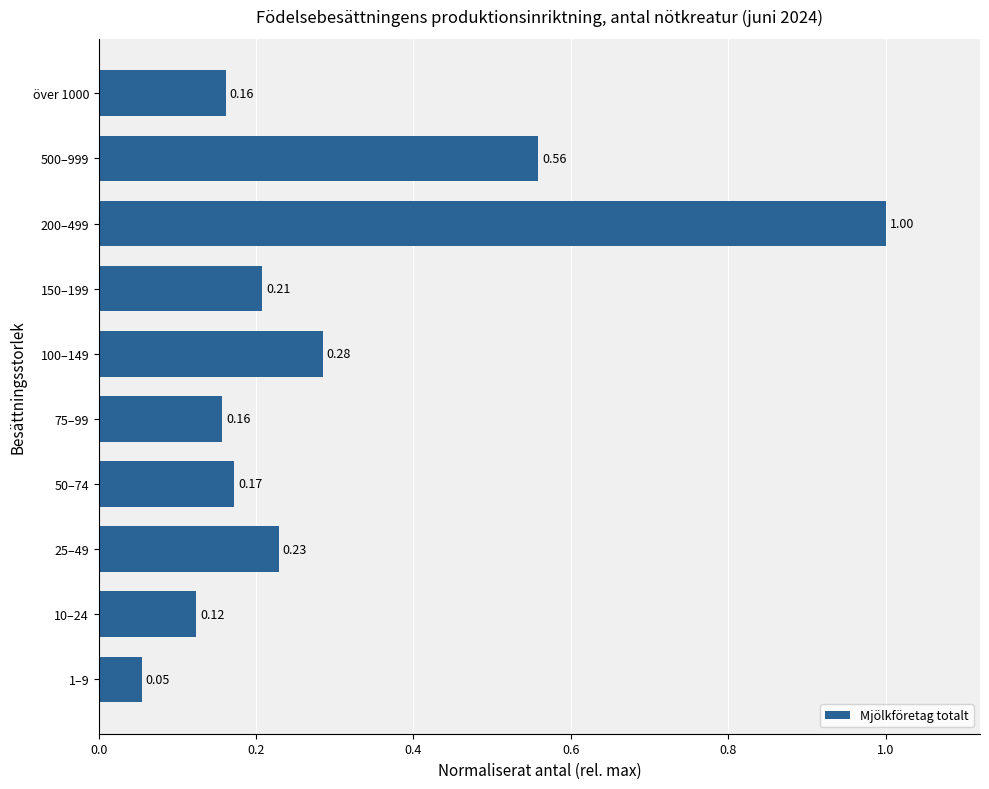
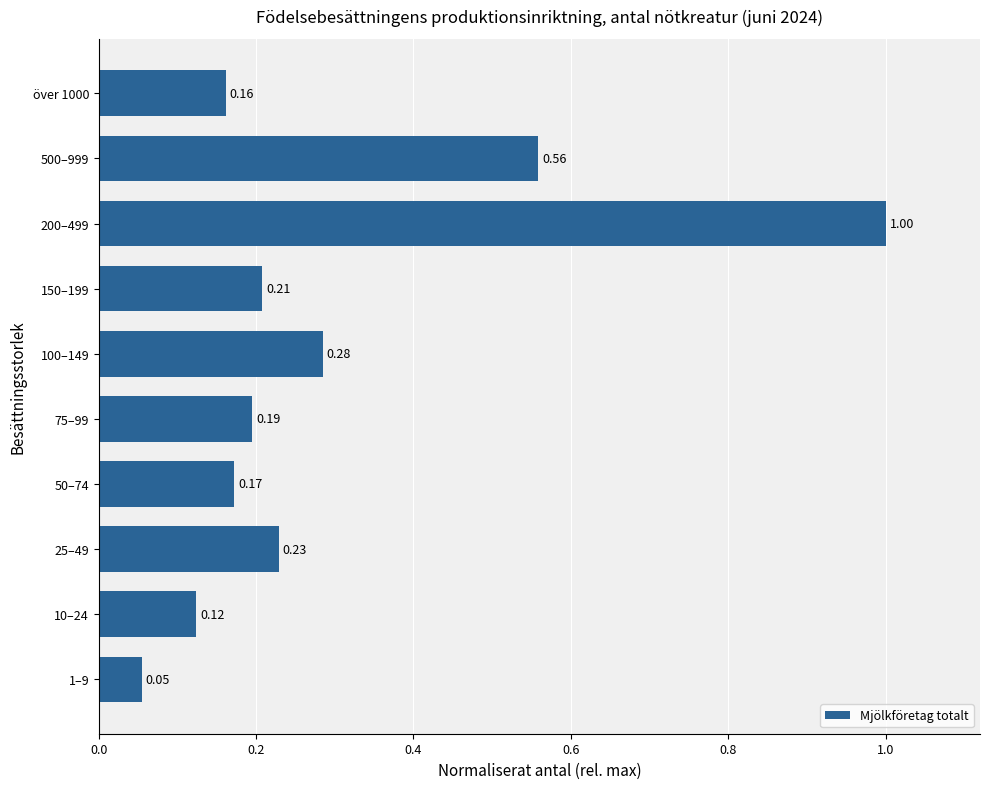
  {
    "över 1000": 0.16,
    "500–999": 0.56,
    "200–499": 1.00,
    "150–199": 0.21,
    "100–149": 0.28,
-   "75–99": 0.16,
+   "75–99": 0.19,
    "50–74": 0.17,
    "25–49": 0.23,
    "10–24": 0.12,
    "1–9": 0.05
  }
